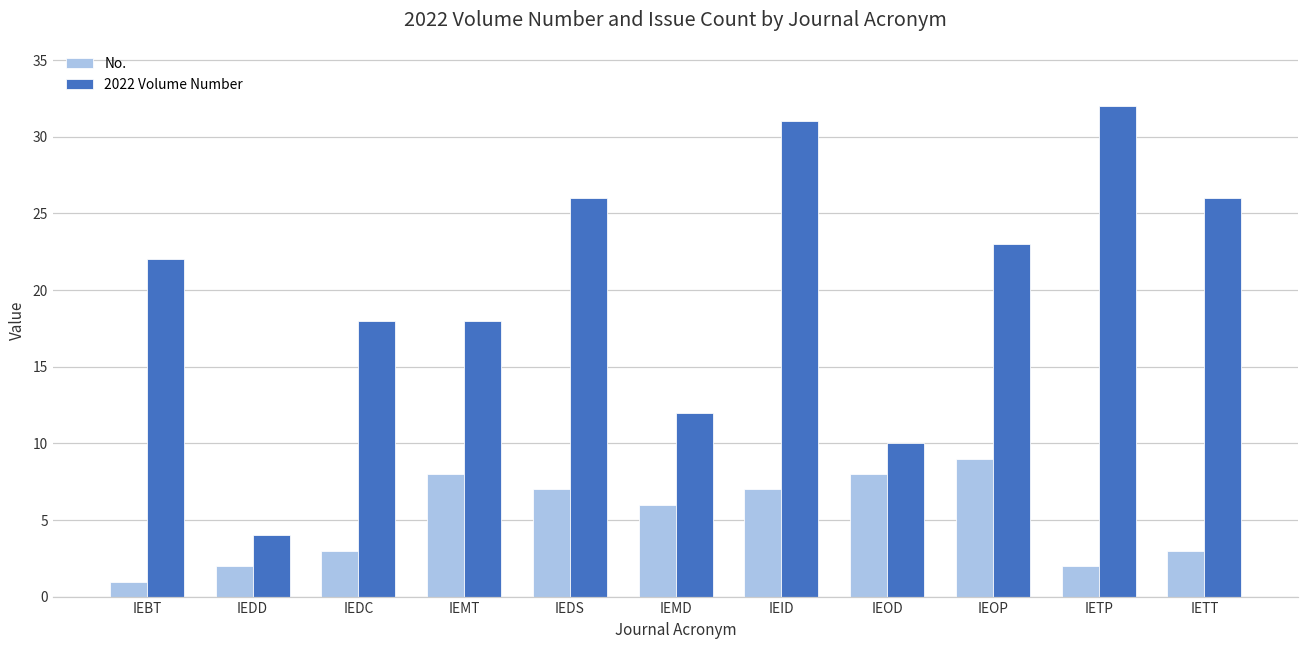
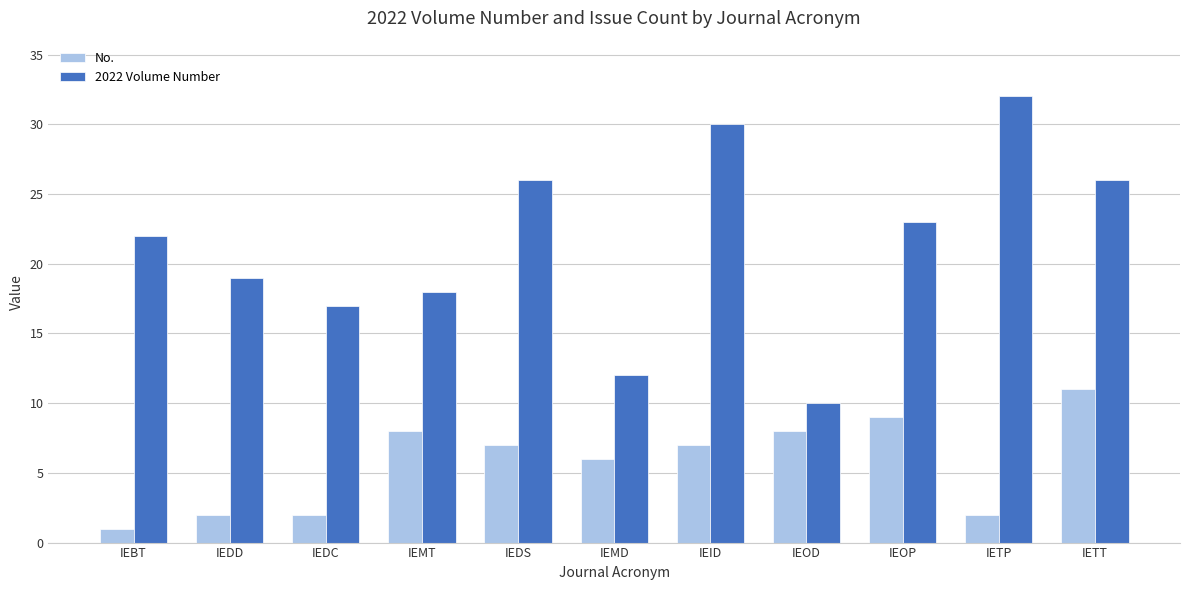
  {
    "No.": {
      "IEBT": 1,
      "IEDD": 2,
-     "IEDC": 3,
+     "IEDC": 2,
      "IEMT": 8,
      "IEDS": 7,
      "IEMD": 6,
      "IEID": 7,
      "IEOD": 8,
      "IEOP": 9,
      "IETP": 2,
-     "IETT": 3
+     "IETT": 11
    },
    "2022 Volume Number": {
      "IEBT": 22,
-     "IEDD": 4,
-     "IEDC": 18,
+     "IEDD": 19,
+     "IEDC": 17,
      "IEMT": 18,
      "IEDS": 26,
      "IEMD": 12,
-     "IEID": 31,
+     "IEID": 30,
      "IEOD": 10,
      "IEOP": 23,
      "IETP": 32,
      "IETT": 26
    }
  }
